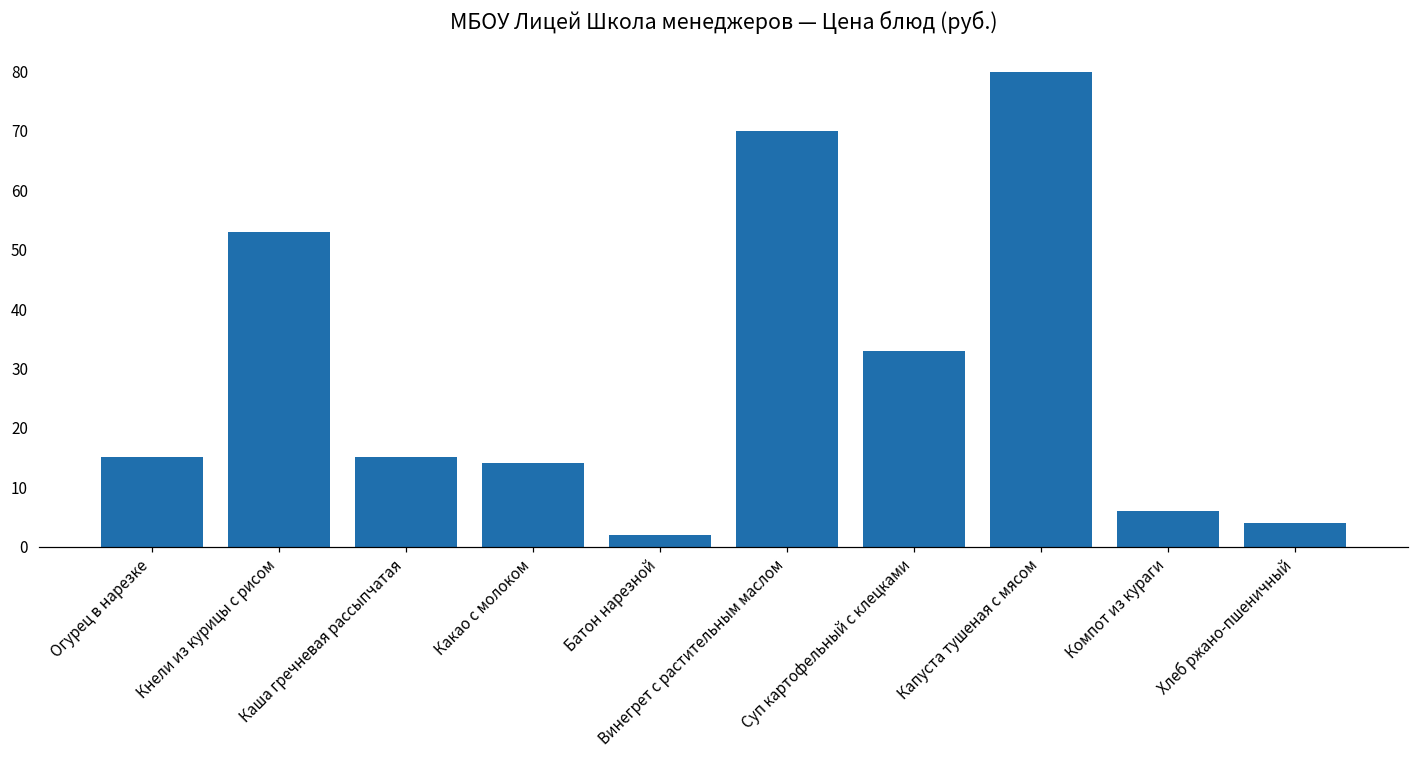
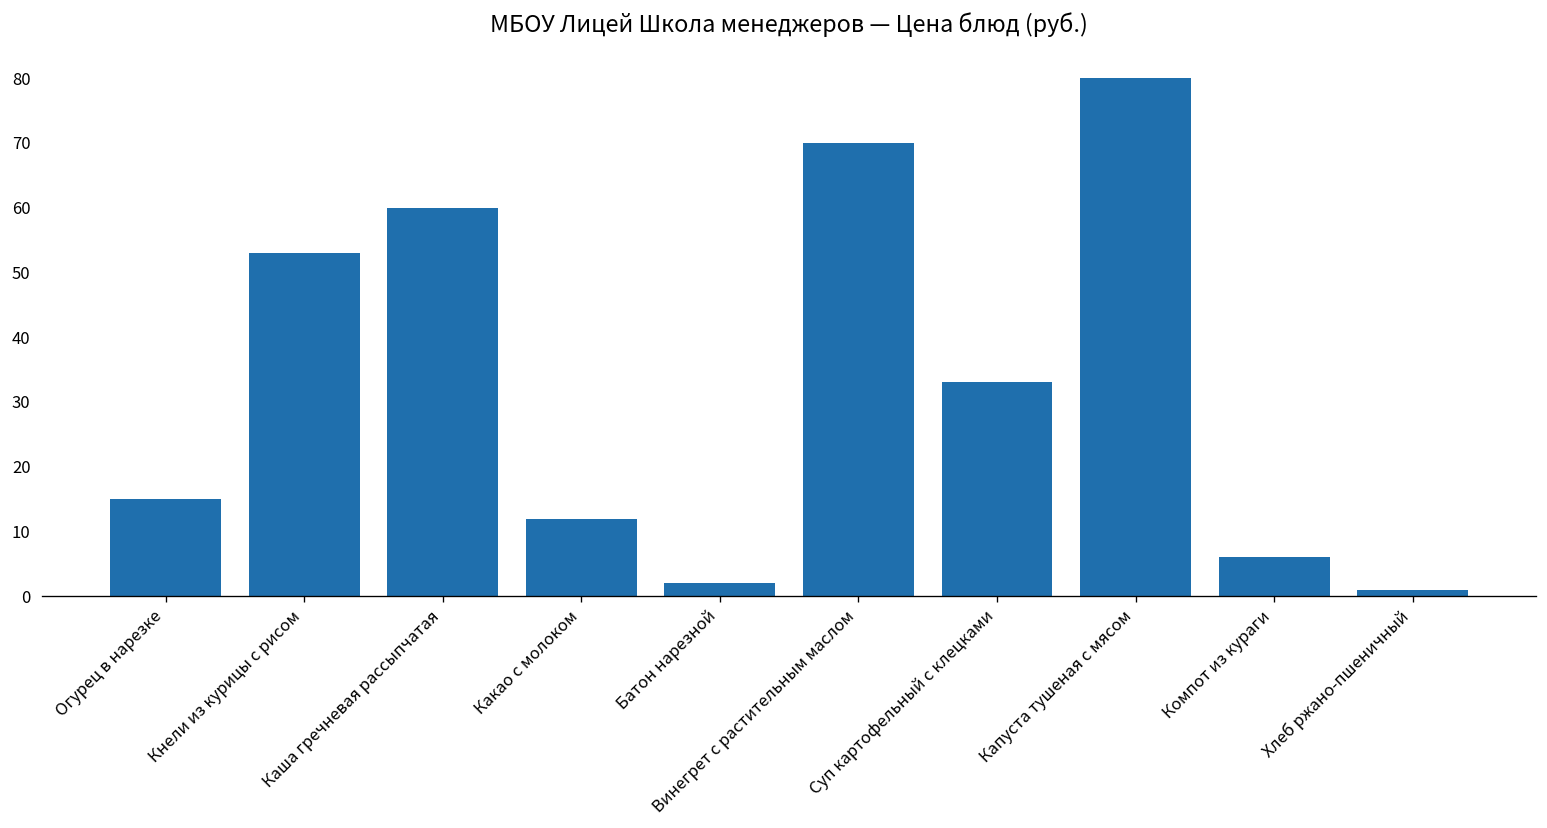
  {
    "Огурец в нарезке": 15,
    "Кнели из курицы с рисом": 53,
-   "Каша гречневая рассыпчатая": 15,
-   "Какао с молоком": 14,
+   "Каша гречневая рассыпчатая": 60,
+   "Какао с молоком": 12,
    "Батон нарезной": 2,
    "Винегрет с растительным маслом": 70,
    "Суп картофельный с клецками": 33,
    "Капуста тушеная с мясом": 80,
    "Компот из кураги": 6,
-   "Хлеб ржано-пшеничный": 4
+   "Хлеб ржано-пшеничный": 1
  }
